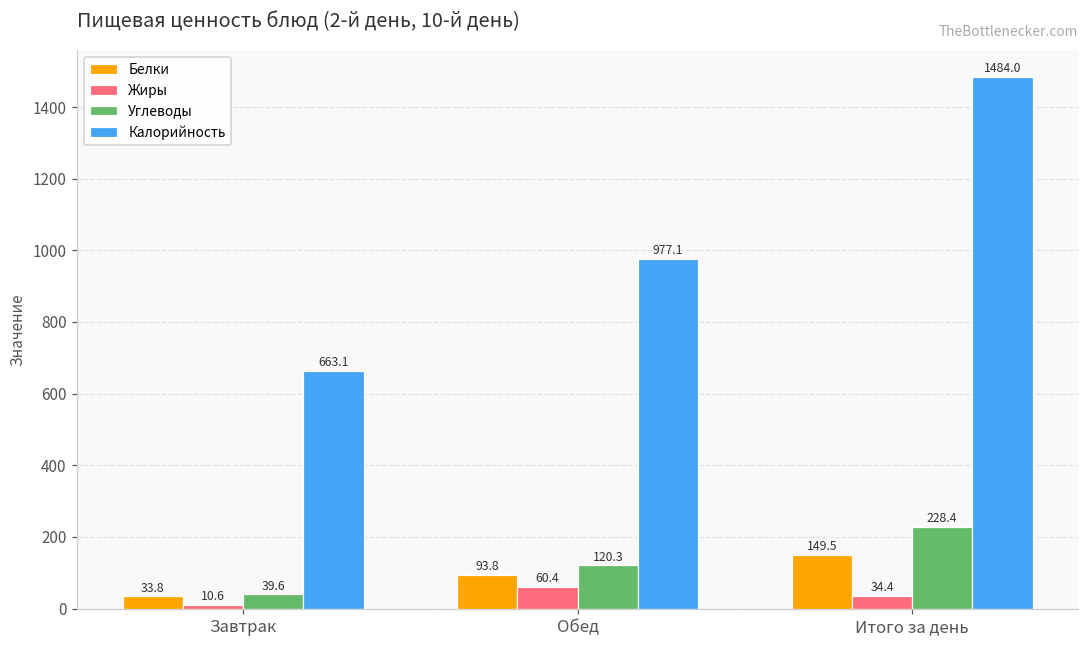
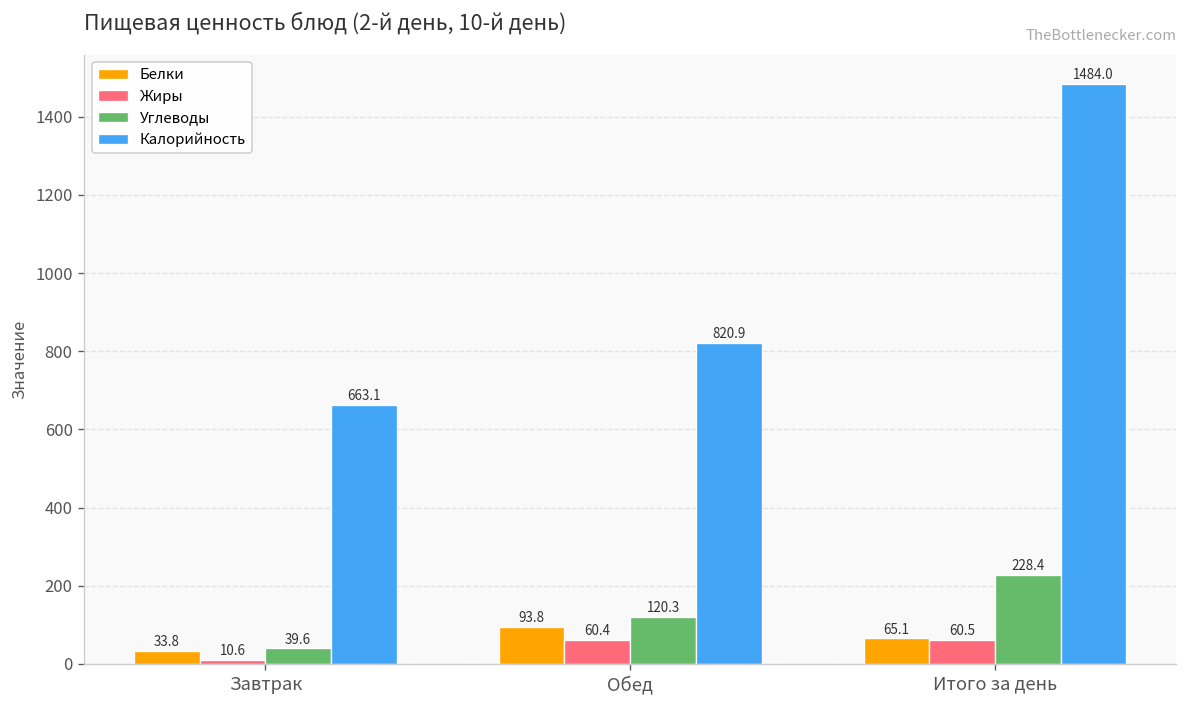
  {
    "Белки": {
      "Завтрак": 33.8,
      "Обед": 93.8,
-     "Итого за день": 149.5
+     "Итого за день": 65.1
    },
    "Жиры": {
      "Завтрак": 10.6,
      "Обед": 60.4,
-     "Итого за день": 34.4
+     "Итого за день": 60.5
    },
    "Углеводы": {
      "Завтрак": 39.6,
      "Обед": 120.3,
      "Итого за день": 228.4
    },
    "Калорийность": {
      "Завтрак": 663.1,
-     "Обед": 977.1,
+     "Обед": 820.9,
      "Итого за день": 1484.0
    }
  }
